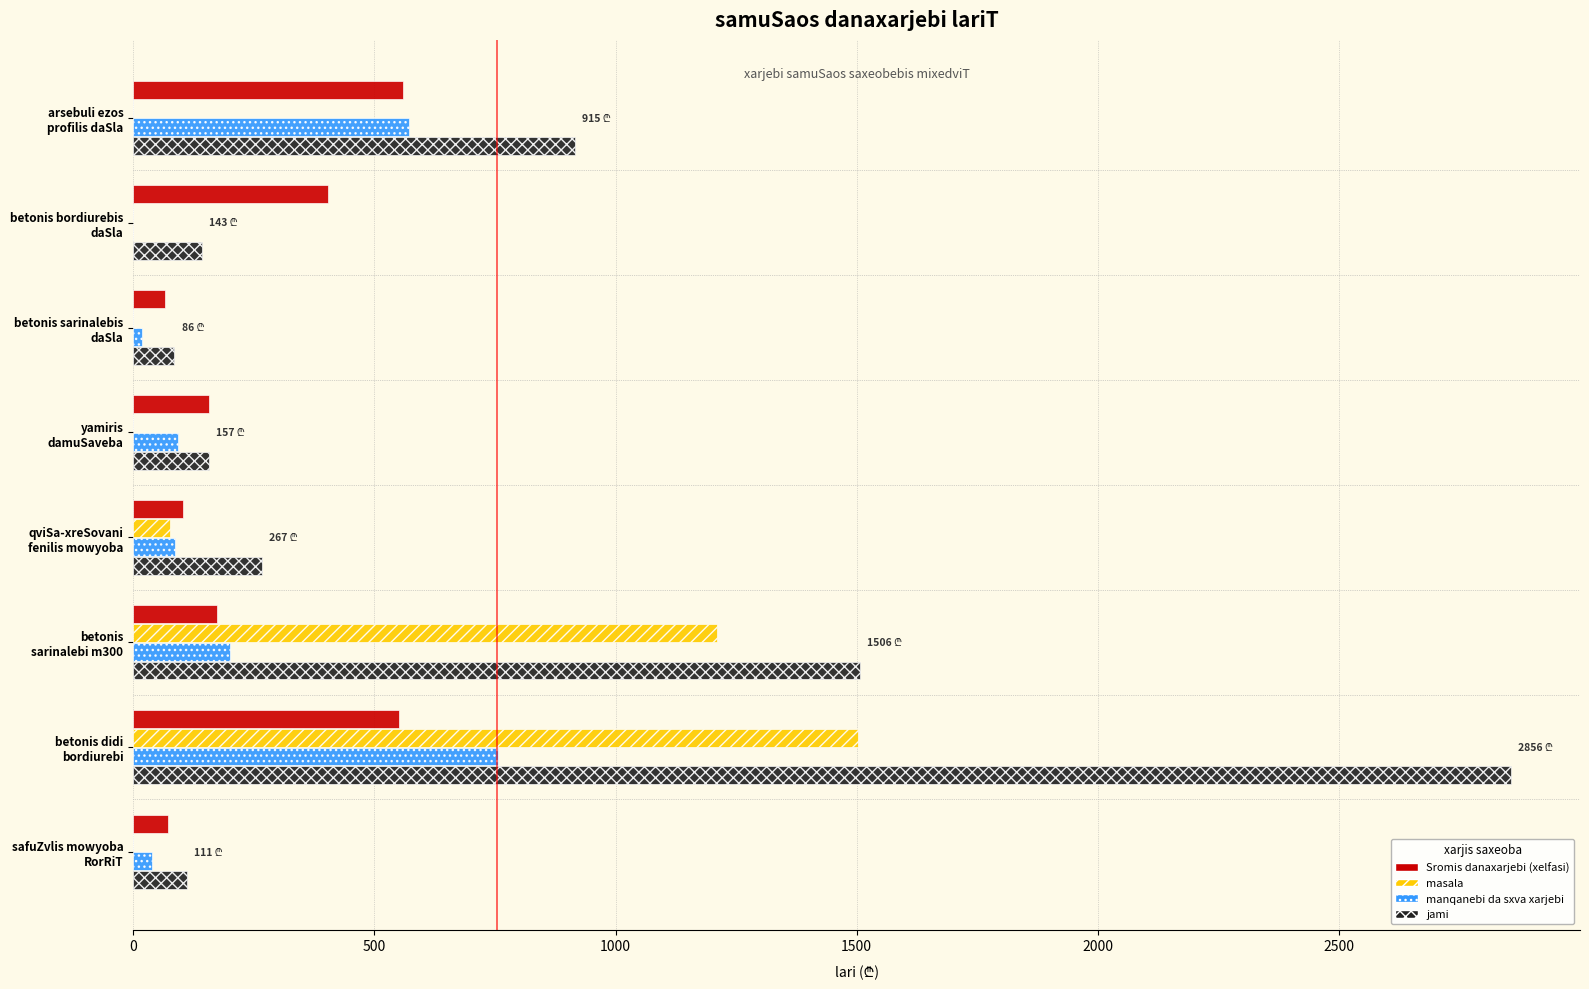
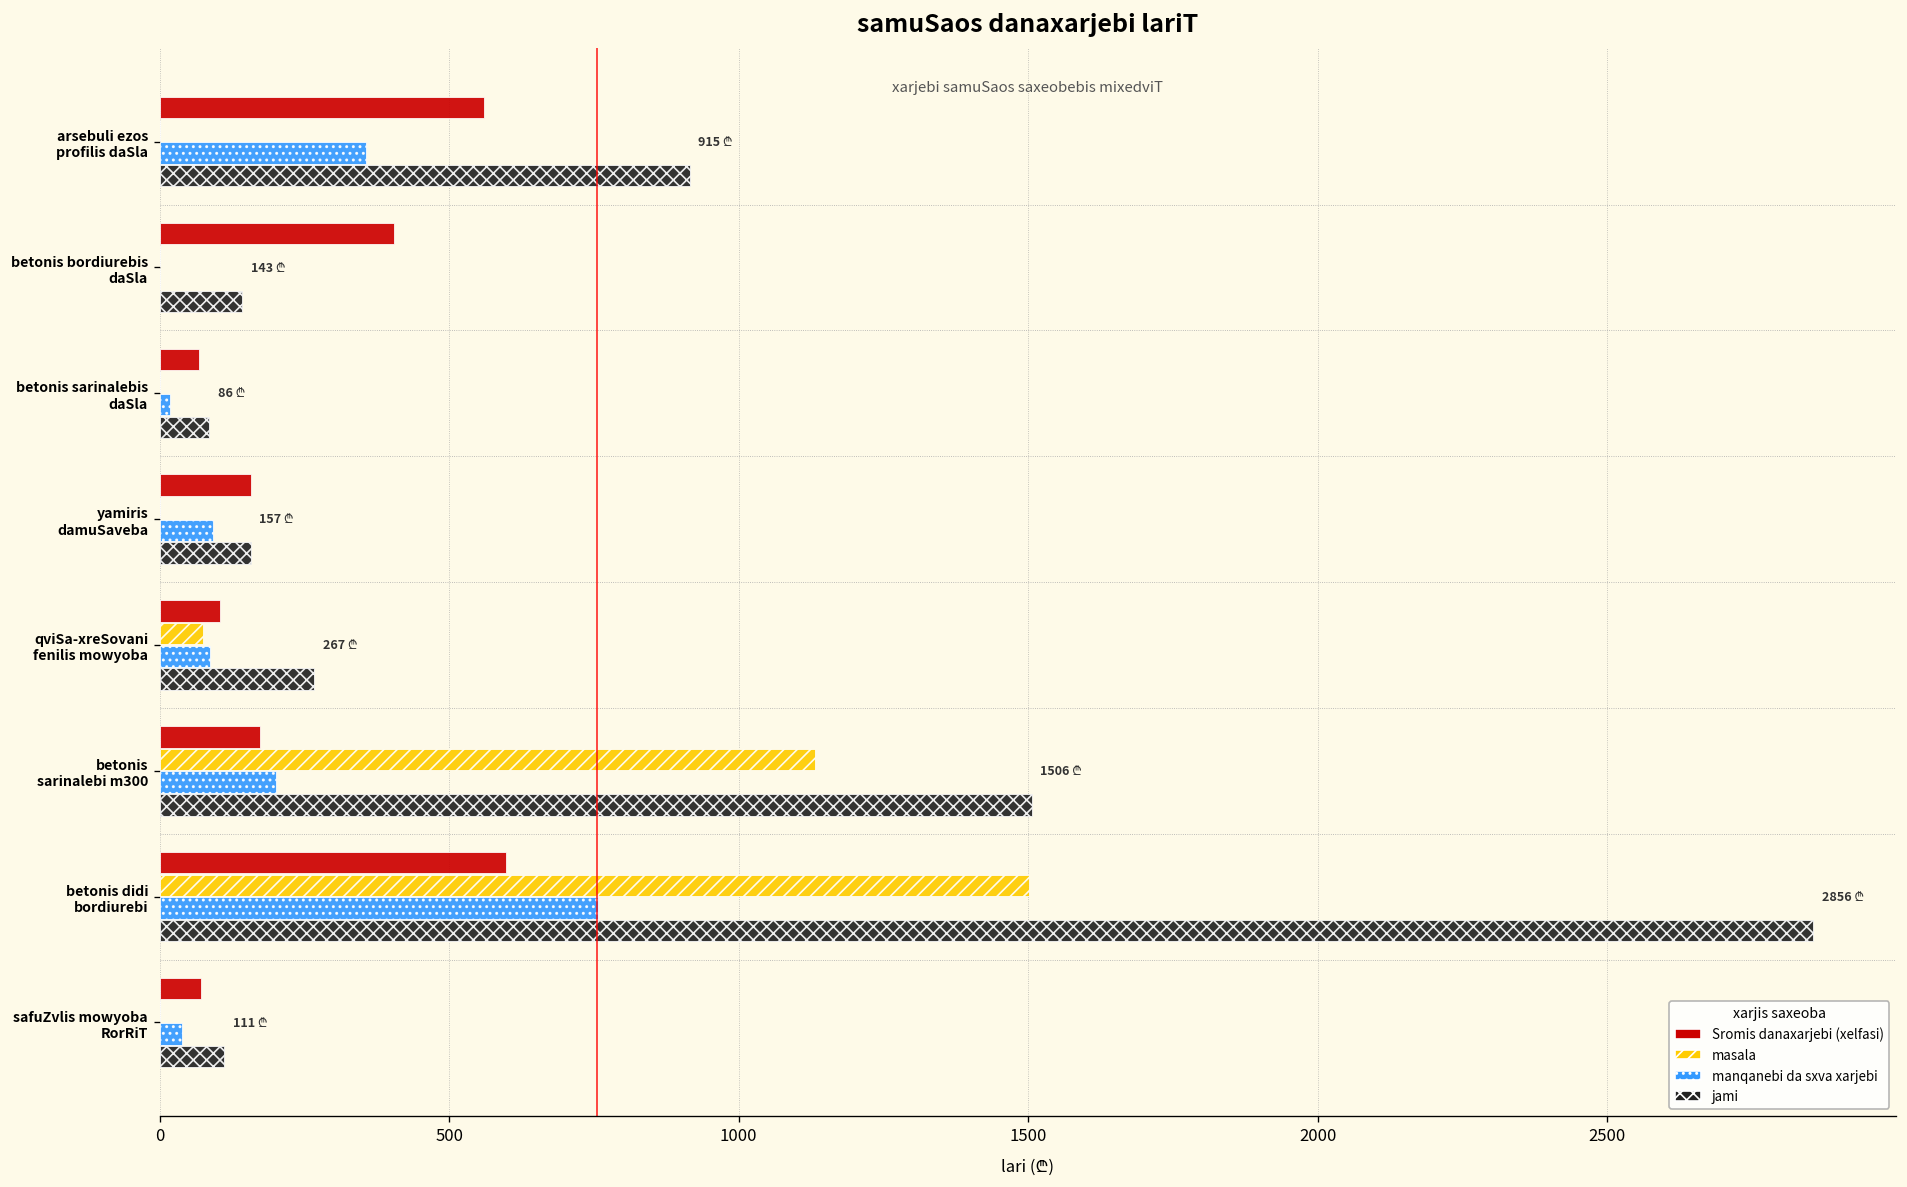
  {
    "Sromis danaxarjebi (xelfasi)": {
      "arsebuli ezos profilis daSla": 560,
      "betonis bordiurebis daSla": 400,
      "betonis sarinalebis daSla": 70,
      "qviSa-xreSovani fenilis mowyoba": 100,
      "betonis sarinalebi m300": 170,
-     "betonis didi bordiurebi": 550,
+     "betonis didi bordiurebi": 600,
      "safuZvlis mowyoba RorRiT": 70
    },
    "masala": {
      "arsebuli ezos profilis daSla": 0,
      "betonis bordiurebis daSla": 0,
      "betonis sarinalebis daSla": 0,
      "yamiris damuSaveba": 0,
      "qviSa-xreSovani fenilis mowyoba": 80,
-     "betonis sarinalebi m300": 1210,
+     "betonis sarinalebi m300": 1130,
      "betonis didi bordiurebi": 1500,
      "safuZvlis mowyoba RorRiT": 0
    },
    "manqanebi da sxva xarjebi": {
-     "arsebuli ezos profilis daSla": 570,
+     "arsebuli ezos profilis daSla": 360,
      "betonis bordiurebis daSla": 0,
      "betonis sarinalebis daSla": 20,
      "yamiris damuSaveba": 90,
      "qviSa-xreSovani fenilis mowyoba": 90,
      "betonis sarinalebi m300": 200,
      "betonis didi bordiurebi": 760,
      "safuZvlis mowyoba RorRiT": 40
    },
    "jami": {
      "arsebuli ezos profilis daSla": 915,
      "betonis bordiurebis daSla": 143,
      "betonis sarinalebis daSla": 86,
      "yamiris damuSaveba": 157,
      "qviSa-xreSovani fenilis mowyoba": 267,
      "betonis sarinalebi m300": 1506,
      "betonis didi bordiurebi": 2856,
      "safuZvlis mowyoba RorRiT": 111
    }
  }
